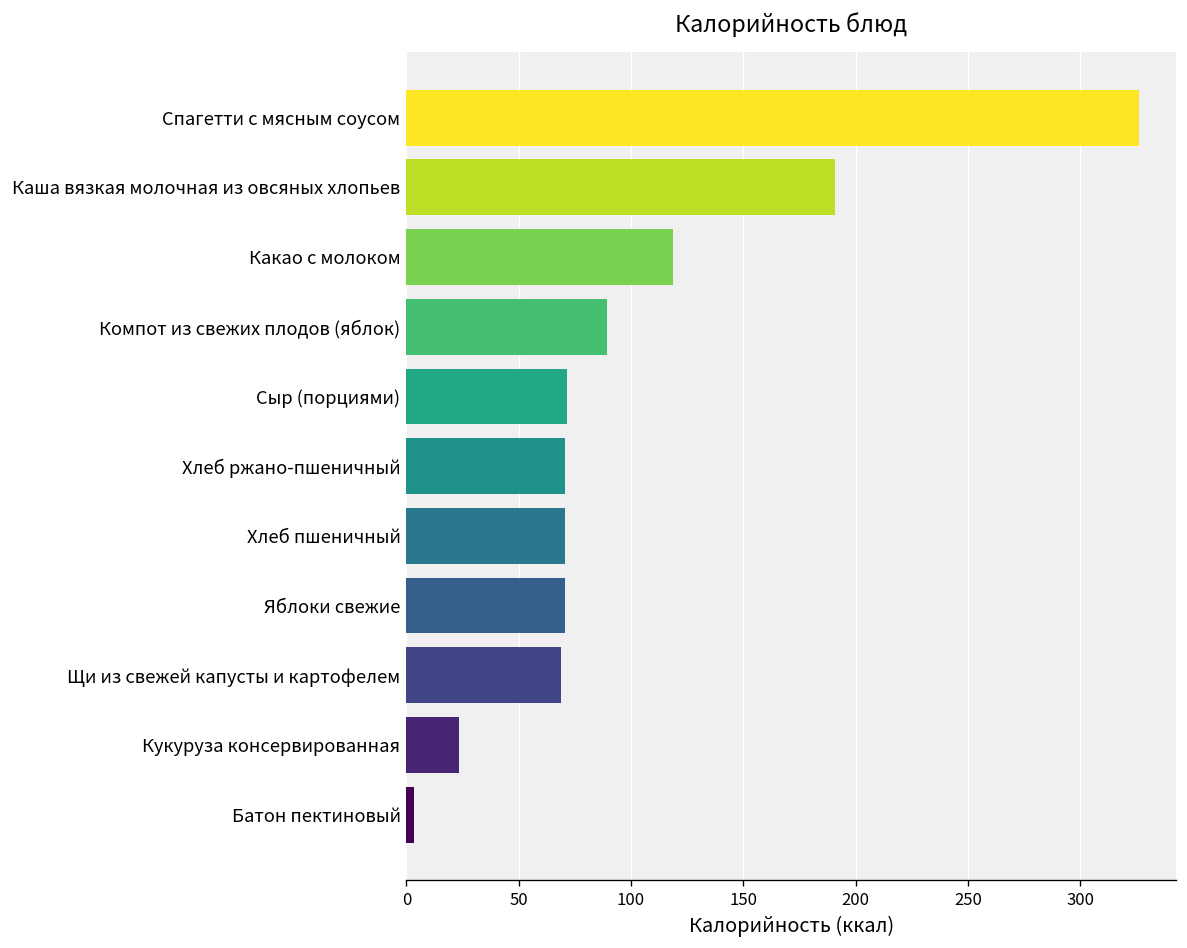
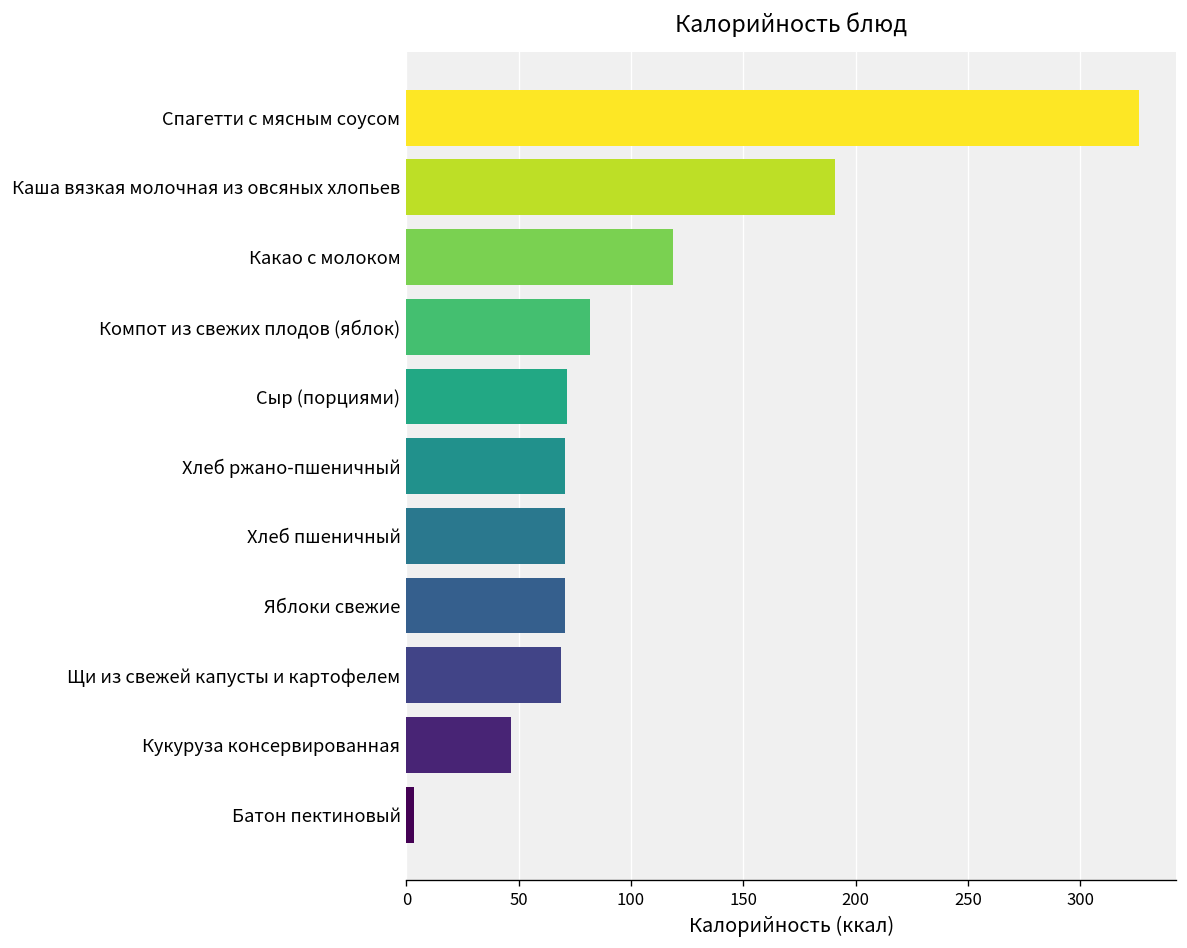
  {
    "Спагетти с мясным соусом": 326,
    "Каша вязкая молочная из овсяных хлопьев": 191,
    "Какао с молоком": 119,
-   "Компот из свежих плодов (яблок)": 90,
+   "Компот из свежих плодов (яблок)": 82,
    "Сыр (порциями)": 72,
    "Хлеб ржано-пшеничный": 71,
    "Хлеб пшеничный": 71,
    "Яблоки свежие": 71,
    "Щи из свежей капусты и картофелем": 69,
-   "Кукуруза консервированная": 24,
+   "Кукуруза консервированная": 47,
    "Батон пектиновый": 3
  }
